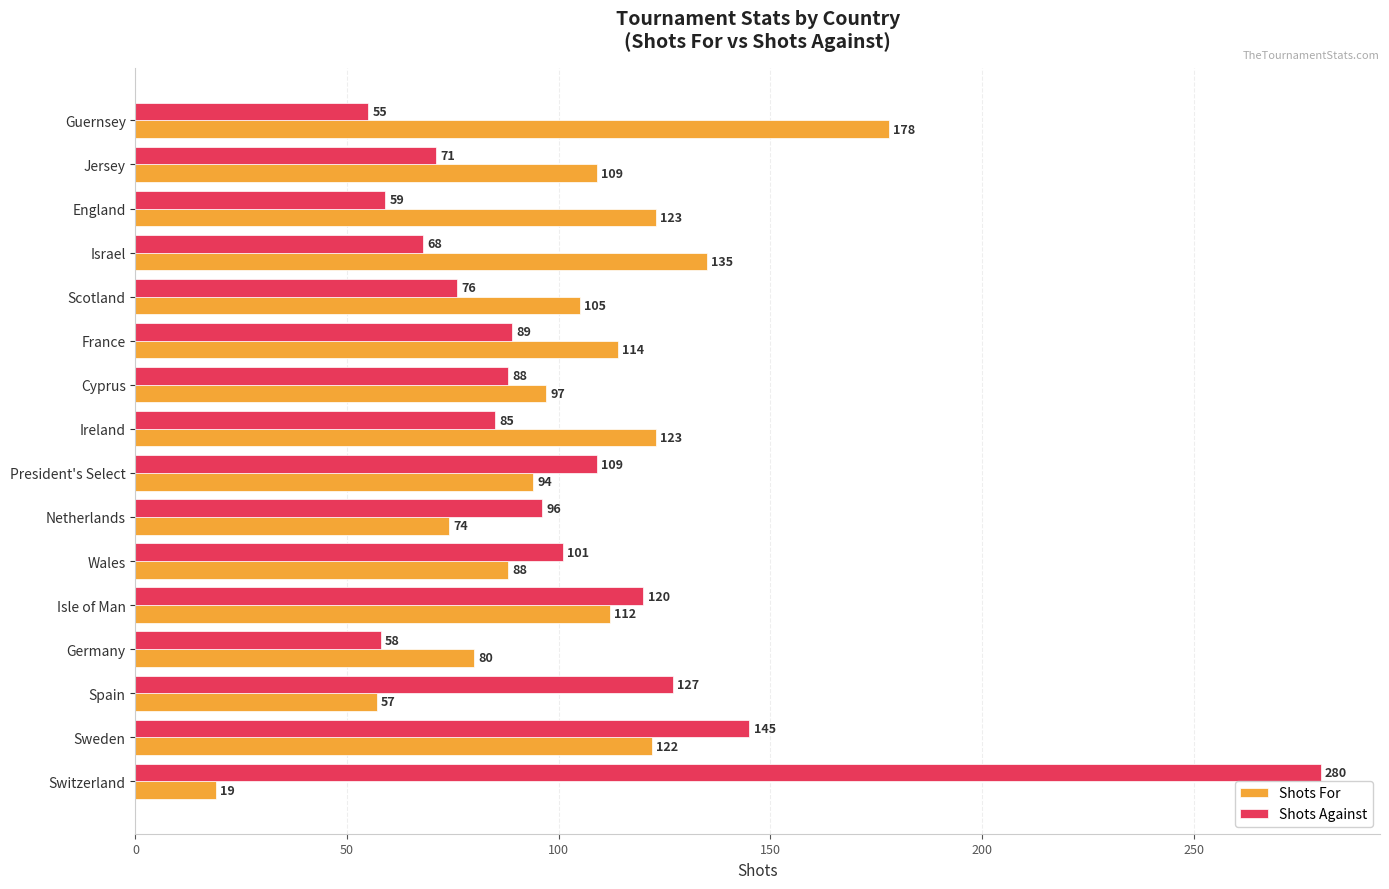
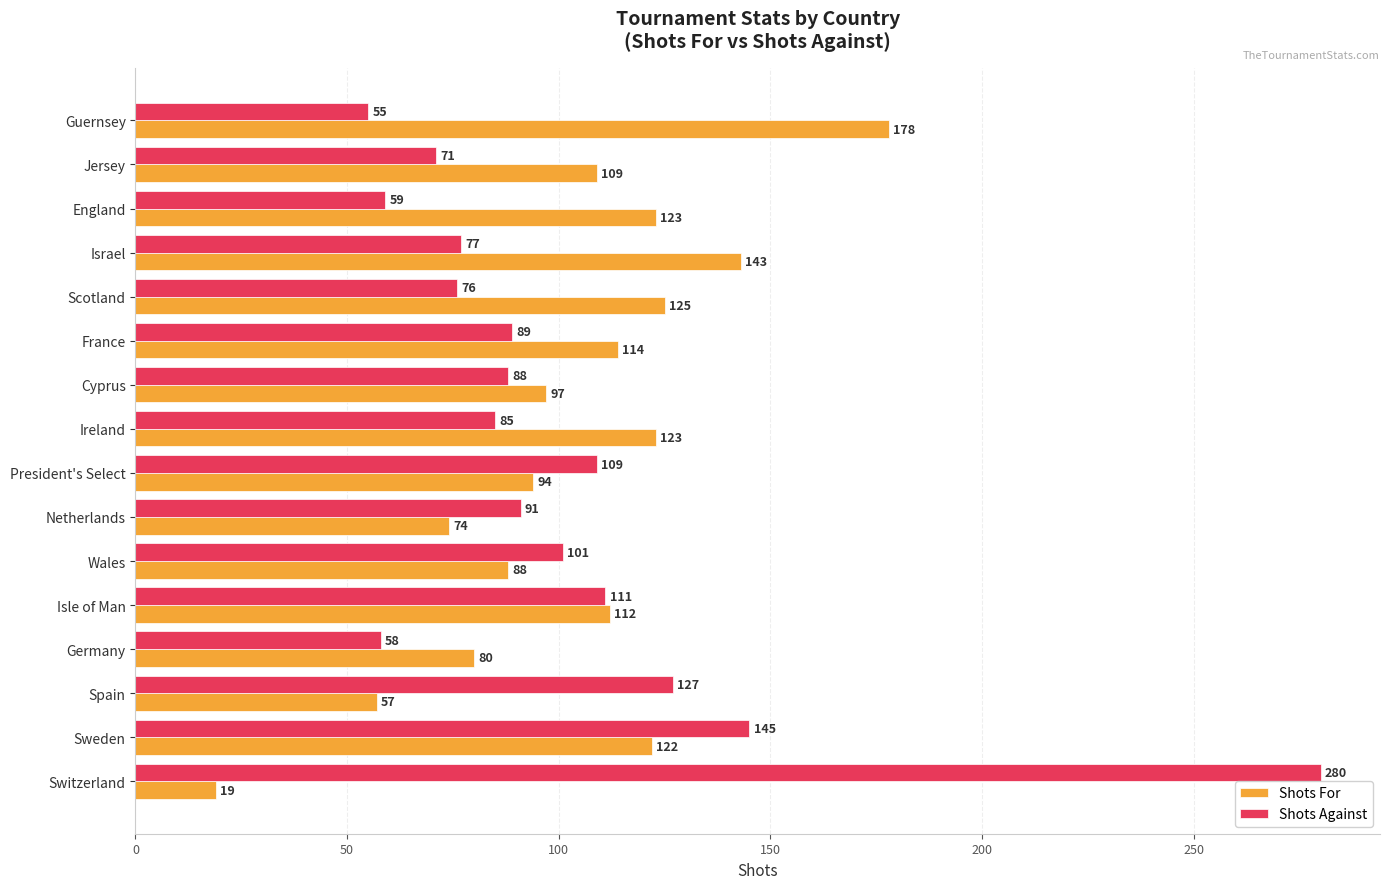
  {
    "Shots For": {
      "Guernsey": 178,
      "Jersey": 109,
      "England": 123,
-     "Israel": 135,
-     "Scotland": 105,
+     "Israel": 143,
+     "Scotland": 125,
      "France": 114,
      "Cyprus": 97,
      "Ireland": 123,
      "President's Select": 94,
      "Netherlands": 74,
      "Wales": 88,
      "Isle of Man": 112,
      "Germany": 80,
      "Spain": 57,
      "Sweden": 122,
      "Switzerland": 19
    },
    "Shots Against": {
      "Guernsey": 55,
      "Jersey": 71,
      "England": 59,
-     "Israel": 68,
+     "Israel": 77,
      "Scotland": 76,
      "France": 89,
      "Cyprus": 88,
      "Ireland": 85,
      "President's Select": 109,
-     "Netherlands": 96,
+     "Netherlands": 91,
      "Wales": 101,
-     "Isle of Man": 120,
+     "Isle of Man": 111,
      "Germany": 58,
      "Spain": 127,
      "Sweden": 145,
      "Switzerland": 280
    }
  }
